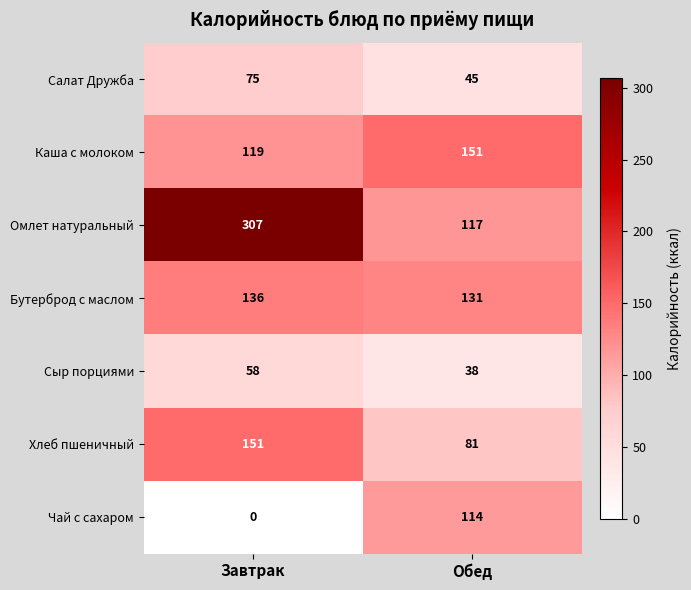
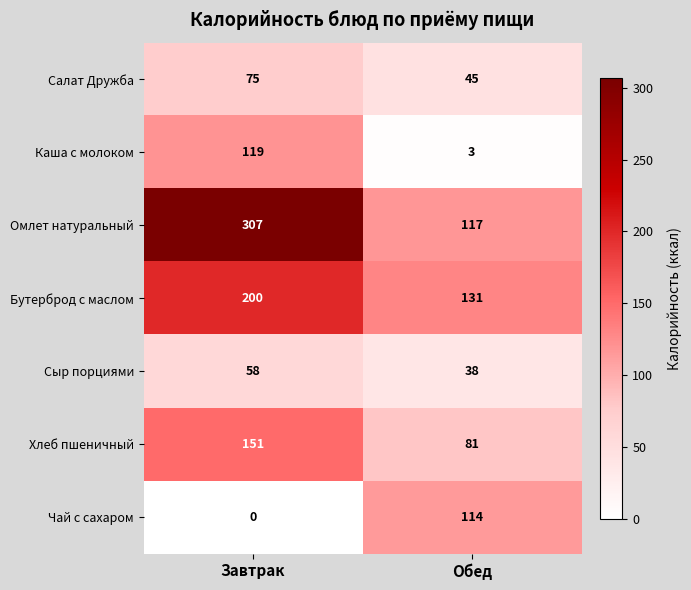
  {
    "Салат Дружба": {
      "Завтрак": 75,
      "Обед": 45
    },
    "Каша с молоком": {
      "Завтрак": 119,
-     "Обед": 151
+     "Обед": 3
    },
    "Омлет натуральный": {
      "Завтрак": 307,
      "Обед": 117
    },
    "Бутерброд с маслом": {
-     "Завтрак": 136,
+     "Завтрак": 200,
      "Обед": 131
    },
    "Сыр порциями": {
      "Завтрак": 58,
      "Обед": 38
    },
    "Хлеб пшеничный": {
      "Завтрак": 151,
      "Обед": 81
    },
    "Чай с сахаром": {
      "Завтрак": 0,
      "Обед": 114
    }
  }
